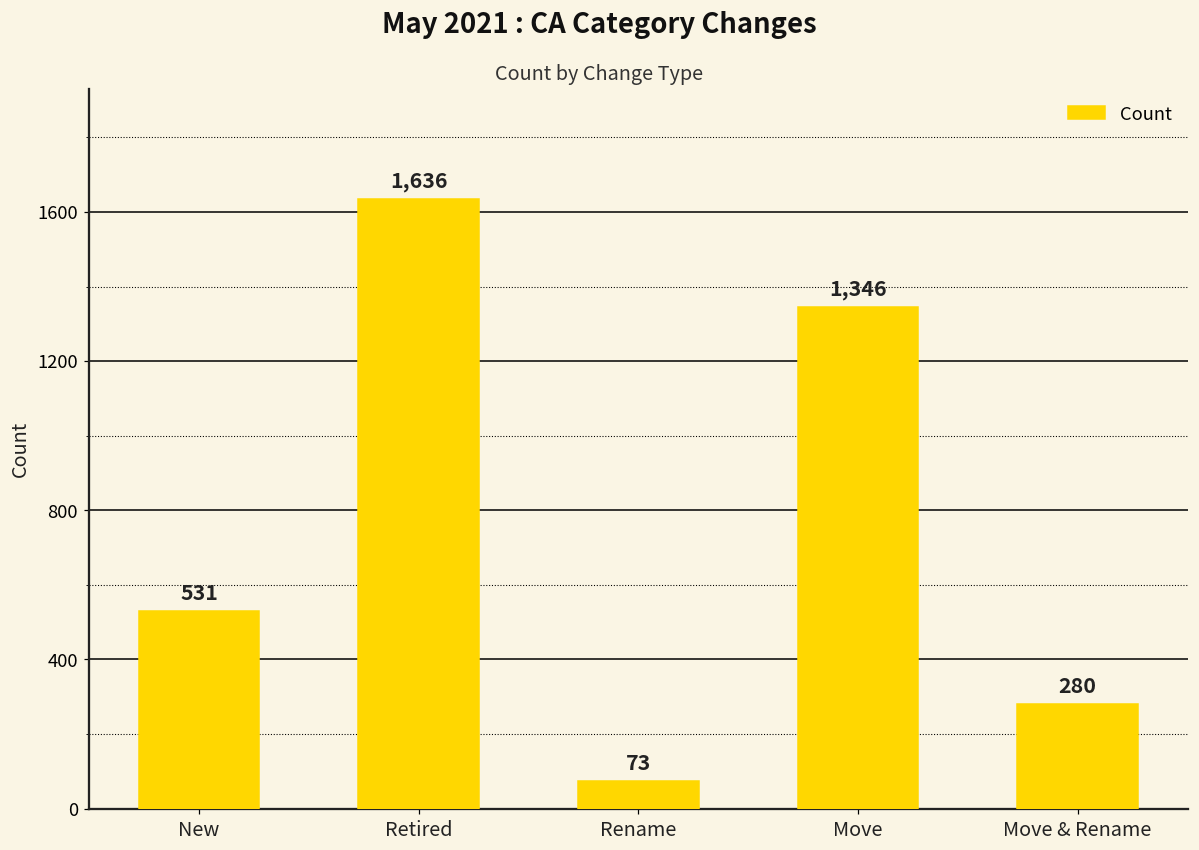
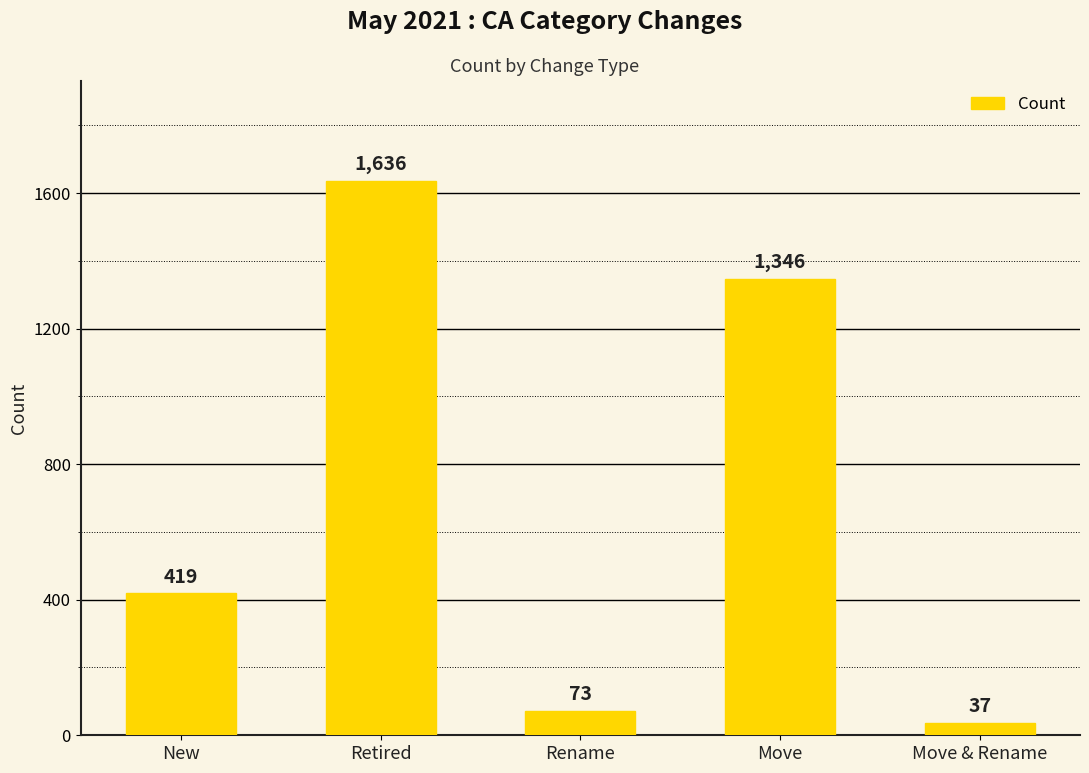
  {
-   "New": "531",
+   "New": "419",
    "Retired": "1,636",
    "Rename": "73",
    "Move": "1,346",
-   "Move & Rename": "280"
+   "Move & Rename": "37"
  }
